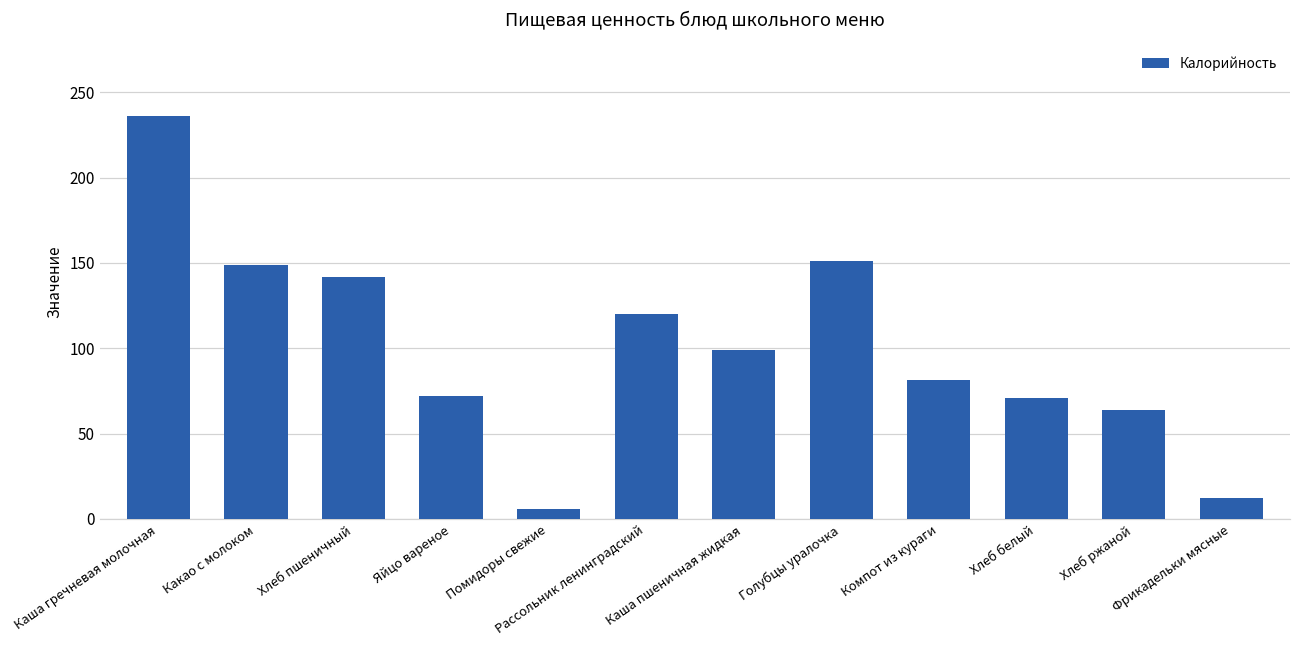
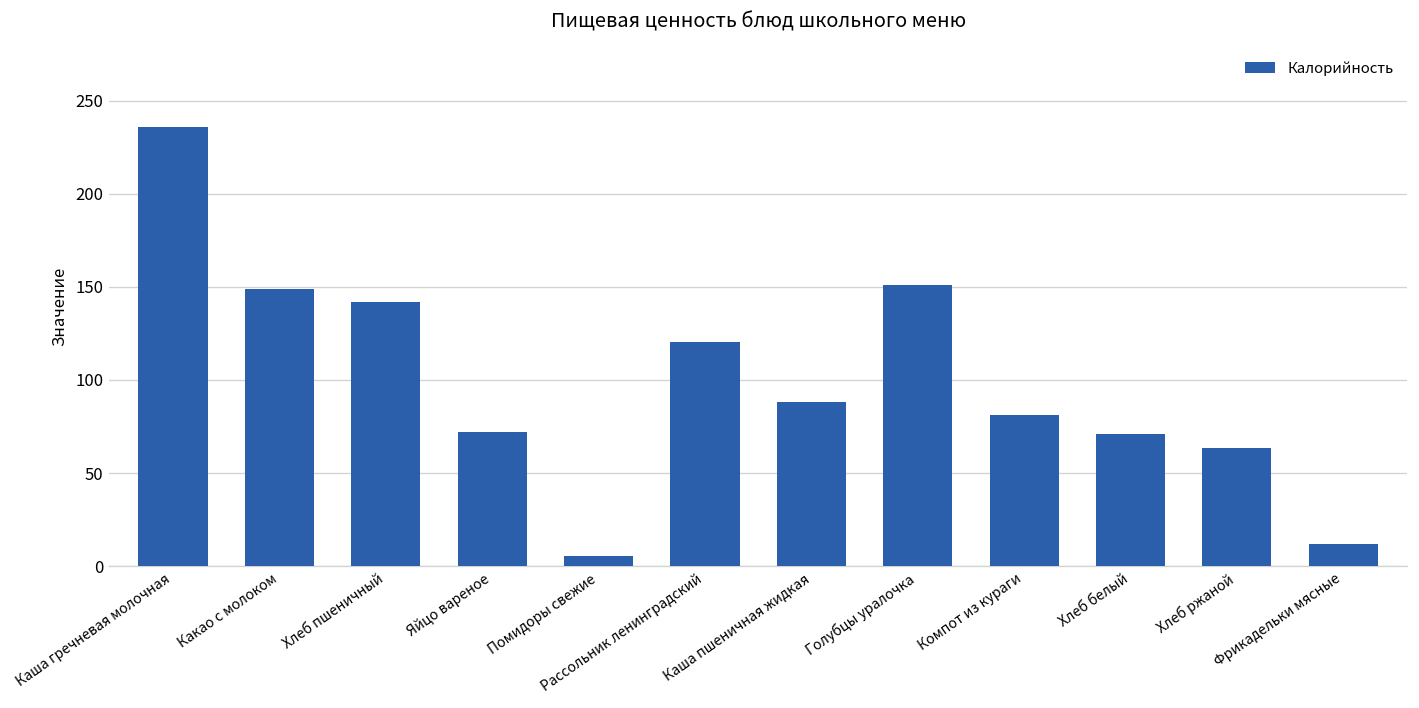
  {
    "Каша гречневая молочная": 236,
    "Какао с молоком": 149,
    "Хлеб пшеничный": 142,
    "Яйцо вареное": 72,
    "Помидоры свежие": 6,
    "Рассольник ленинградский": 120,
-   "Каша пшеничная жидкая": 99,
+   "Каша пшеничная жидкая": 88,
    "Голубцы уралочка": 151,
    "Компот из кураги": 81,
    "Хлеб белый": 71,
    "Хлеб ржаной": 64,
    "Фрикадельки мясные": 12
  }
